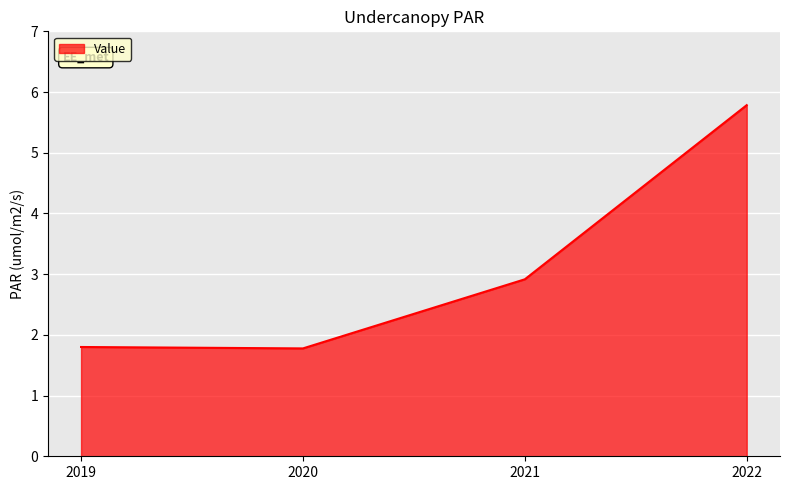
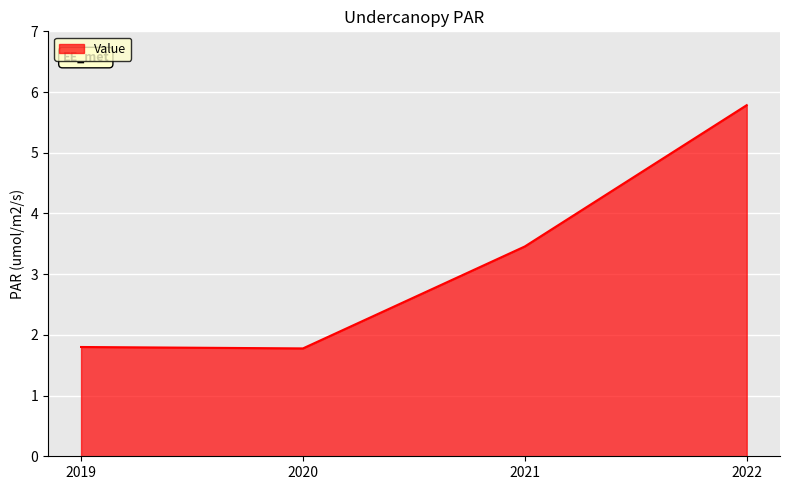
  {
    "2019": 1.8,
    "2020": 1.8,
-   "2021": 2.9,
+   "2021": 3.5,
    "2022": 5.8
  }
